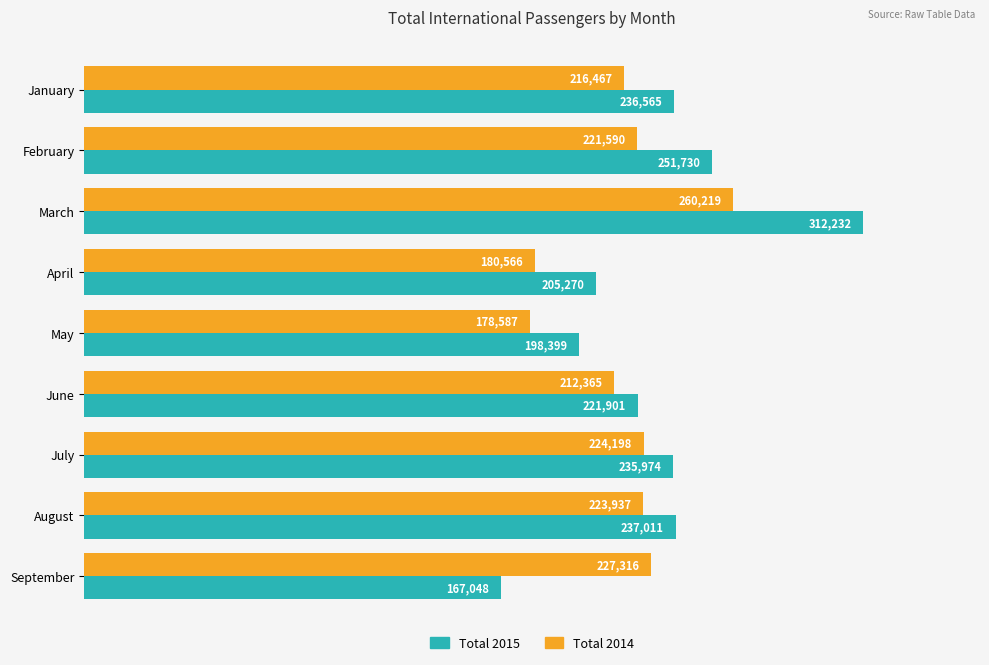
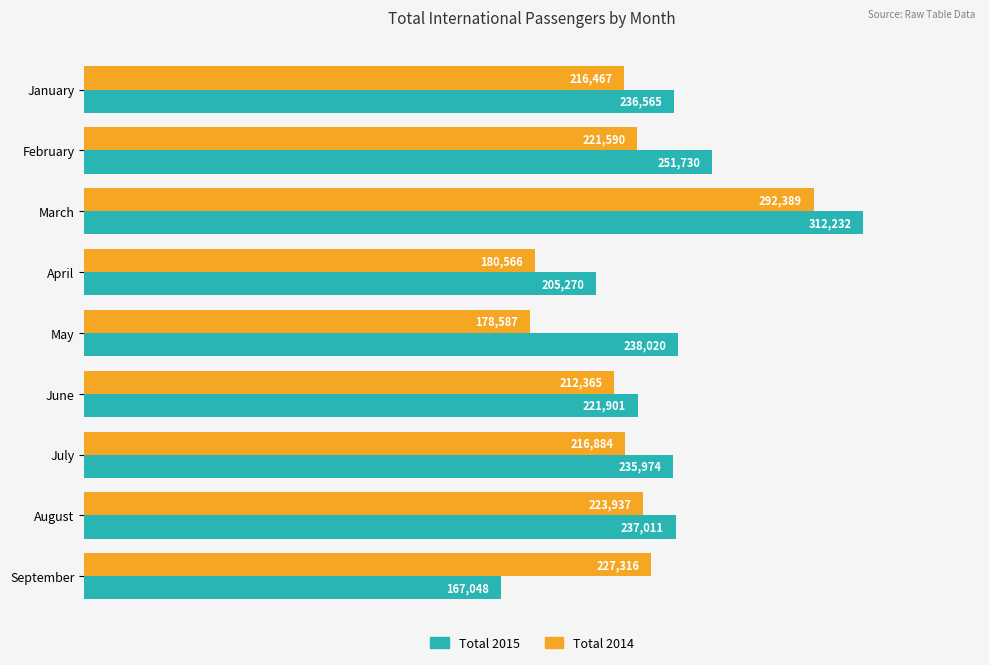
  {
    "Total 2015": {
      "January": "236,565",
      "February": "251,730",
      "March": "312,232",
      "April": "205,270",
-     "May": "198,399",
+     "May": "238,020",
      "June": "221,901",
      "July": "235,974",
      "August": "237,011",
      "September": "167,048"
    },
    "Total 2014": {
      "January": "216,467",
      "February": "221,590",
-     "March": "260,219",
+     "March": "292,389",
      "April": "180,566",
      "May": "178,587",
      "June": "212,365",
-     "July": "224,198",
+     "July": "216,884",
      "August": "223,937",
      "September": "227,316"
    }
  }
